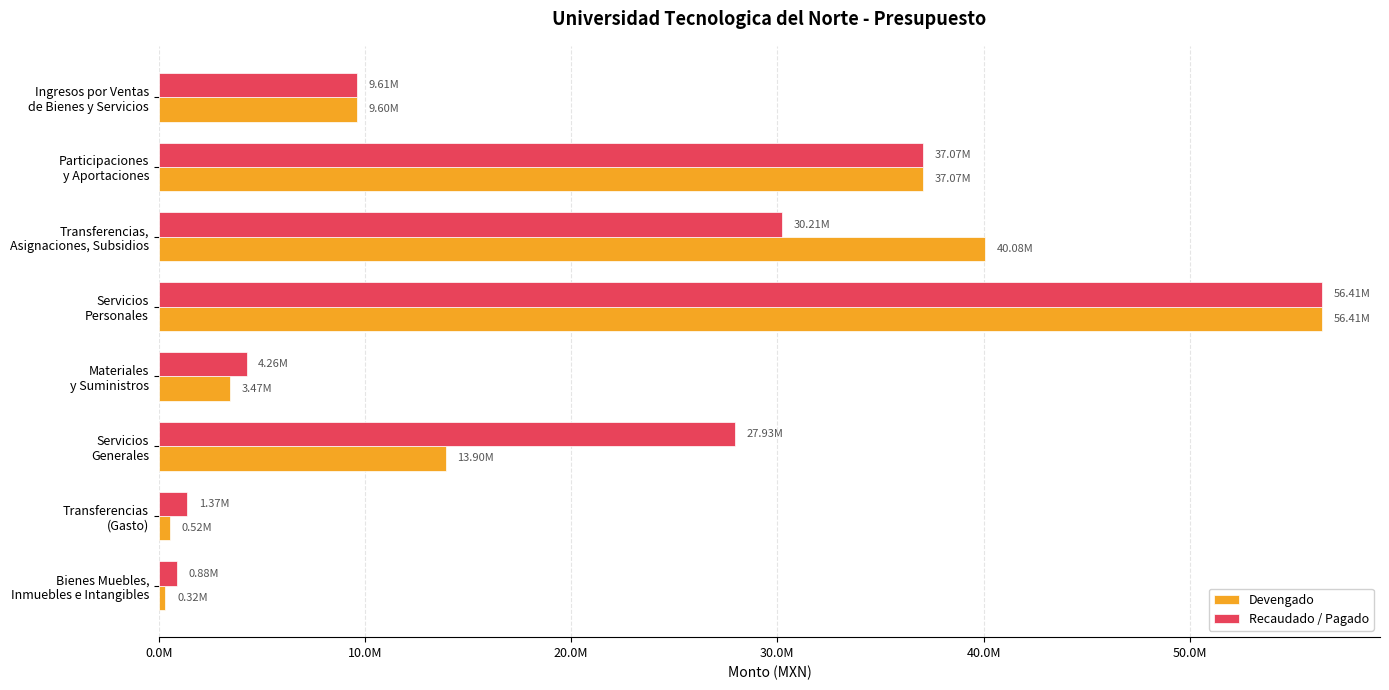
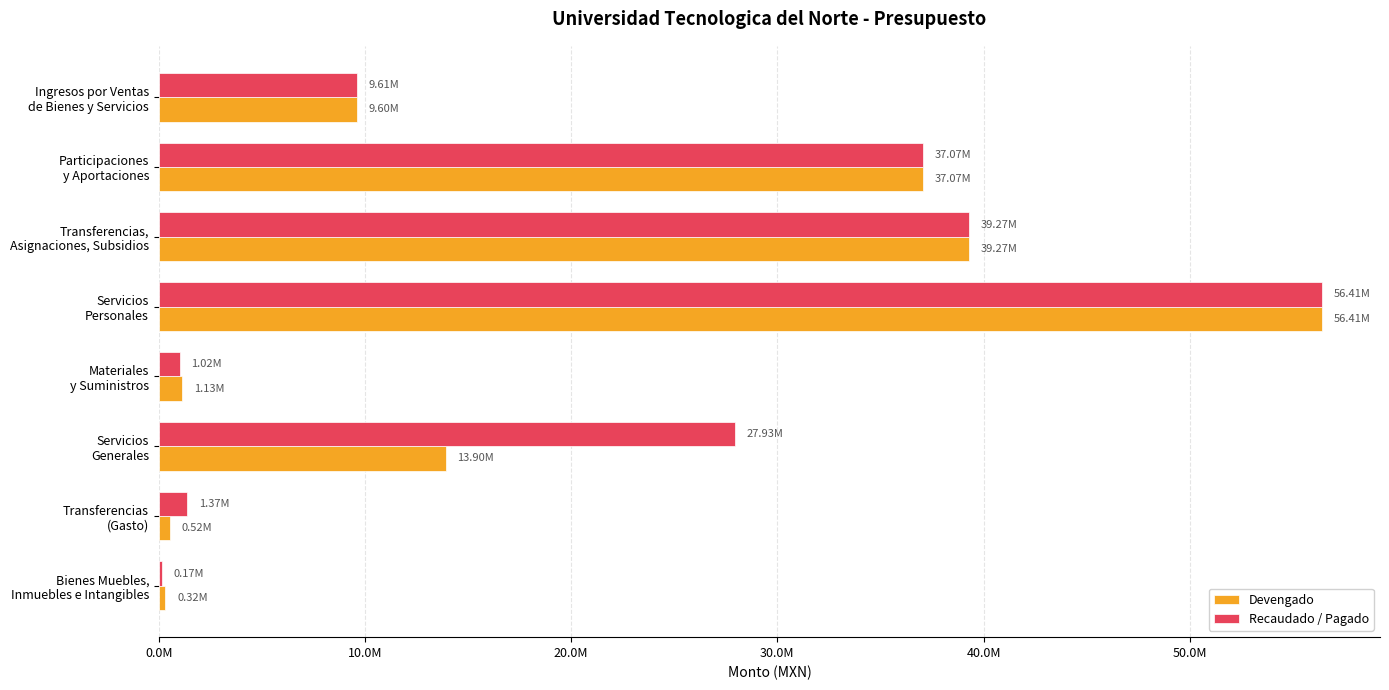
  {
    "Devengado": {
      "Ingresos por Ventas de Bienes y Servicios": "9.60M",
      "Participaciones y Aportaciones": "37.07M",
-     "Transferencias, Asignaciones, Subsidios": "40.08M",
+     "Transferencias, Asignaciones, Subsidios": "39.27M",
      "Servicios Personales": "56.41M",
-     "Materiales y Suministros": "3.47M",
+     "Materiales y Suministros": "1.13M",
      "Servicios Generales": "13.90M",
      "Transferencias (Gasto)": "0.52M",
      "Bienes Muebles, Inmuebles e Intangibles": "0.32M"
    },
    "Recaudado / Pagado": {
      "Ingresos por Ventas de Bienes y Servicios": "9.61M",
      "Participaciones y Aportaciones": "37.07M",
-     "Transferencias, Asignaciones, Subsidios": "30.21M",
+     "Transferencias, Asignaciones, Subsidios": "39.27M",
      "Servicios Personales": "56.41M",
-     "Materiales y Suministros": "4.26M",
+     "Materiales y Suministros": "1.02M",
      "Servicios Generales": "27.93M",
      "Transferencias (Gasto)": "1.37M",
-     "Bienes Muebles, Inmuebles e Intangibles": "0.88M"
+     "Bienes Muebles, Inmuebles e Intangibles": "0.17M"
    }
  }
